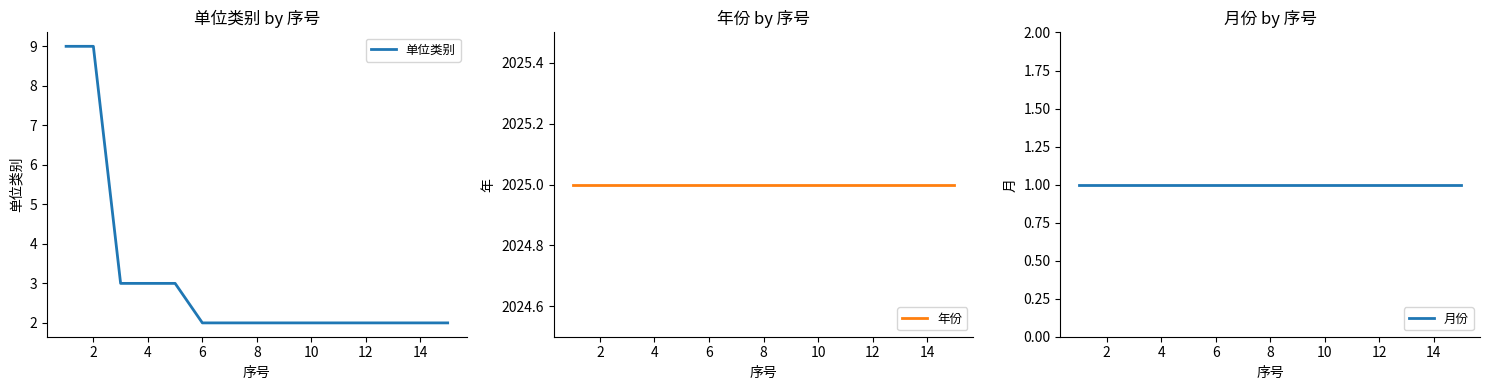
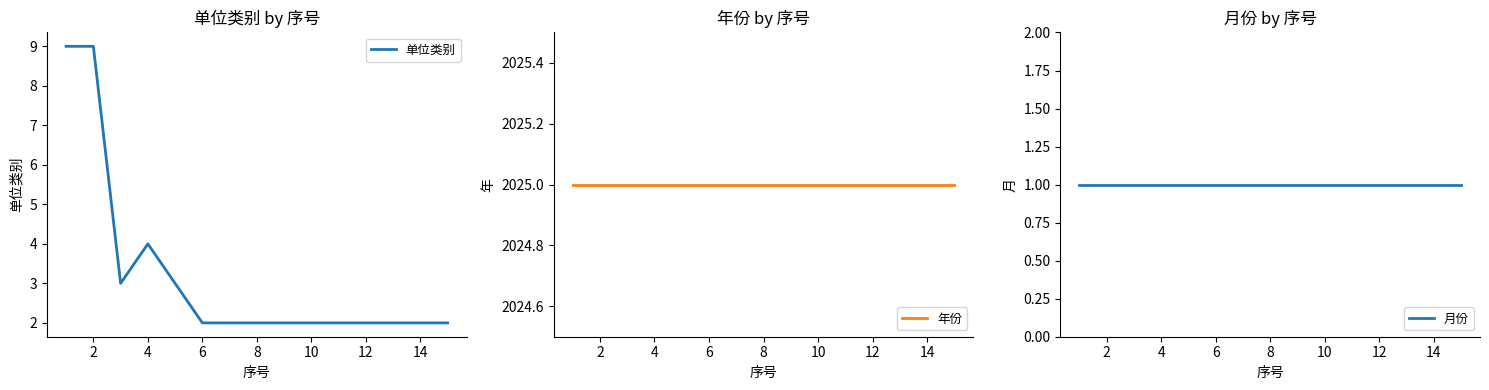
  {
    "单位类别 by 序号": {
      "2": 9,
-     "4": 3,
+     "4": 4,
      "6": 2,
      "8": 2,
      "10": 2,
      "12": 2,
      "14": 2
    },
    "年份 by 序号": {
      "2": 2025.00,
      "4": 2025.00,
      "6": 2025.00,
      "8": 2025.00,
      "10": 2025.00,
      "12": 2025.00,
      "14": 2025.00
    },
    "月份 by 序号": {
      "2": 1.00,
      "4": 1.00,
      "6": 1.00,
      "8": 1.00,
      "10": 1.00,
      "12": 1.00,
      "14": 1.00
    }
  }
